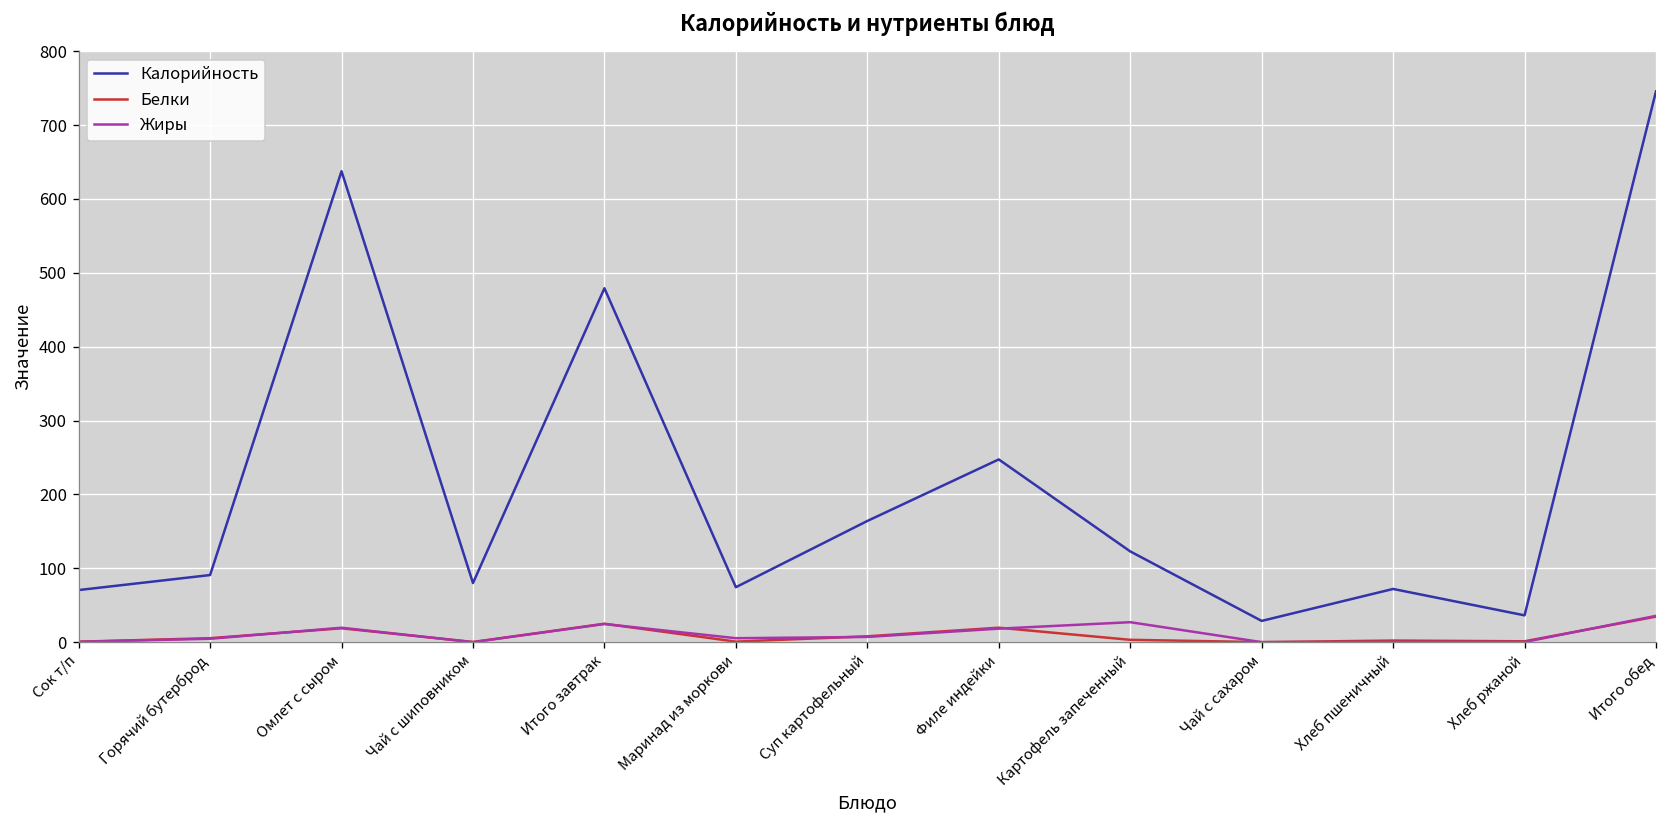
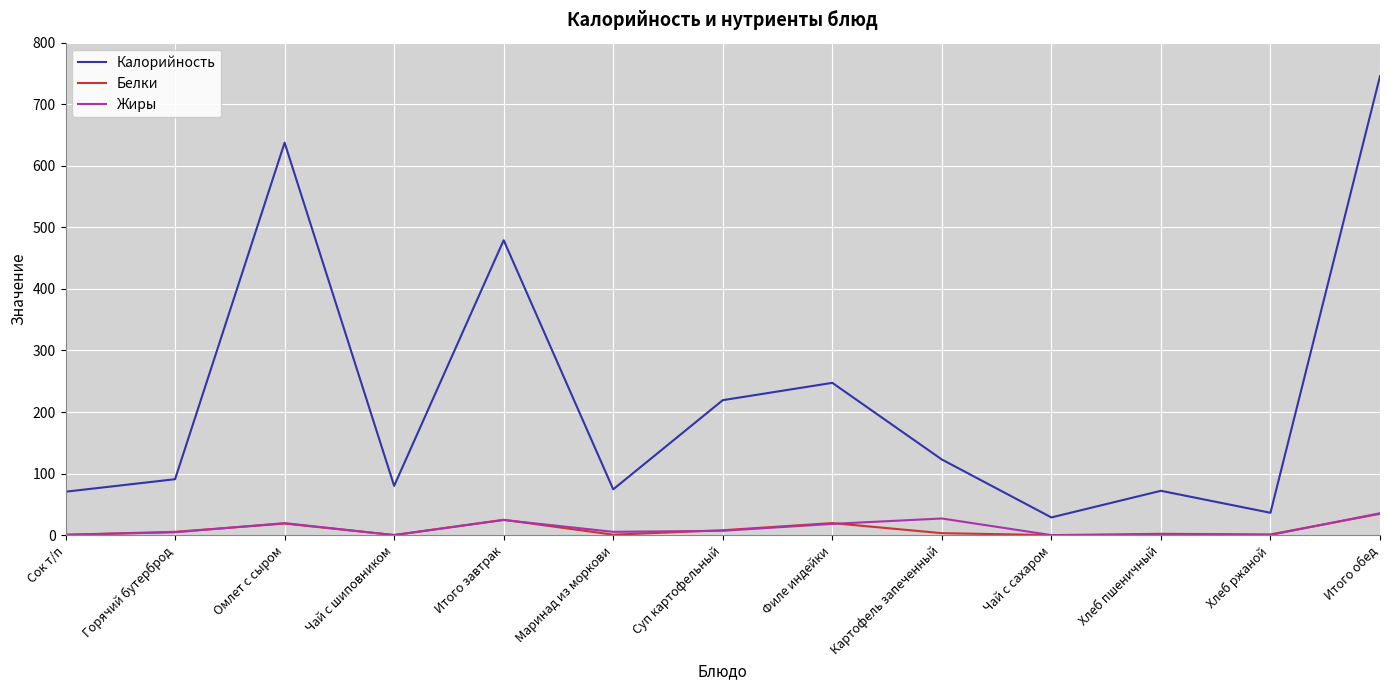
  {
    "Калорийность": {
      "Сок т/п": 70,
      "Горячий бутерброд": 90,
      "Омлет с сыром": 640,
      "Чай с шиповником": 80,
      "Итого завтрак": 480,
      "Маринад из моркови": 70,
-     "Суп картофельный": 160,
+     "Суп картофельный": 220,
      "Филе индейки": 250,
      "Картофель запеченный": 120,
      "Чай с сахаром": 30,
      "Хлеб пшеничный": 70,
      "Хлеб ржаной": 40,
      "Итого обед": 750
    },
    "Белки": {
      "Маринад из моркови": 0,
      "Картофель запеченный": 0
    },
    "Жиры": {
      "Маринад из моркови": 10,
      "Картофель запеченный": 30
    }
  }
